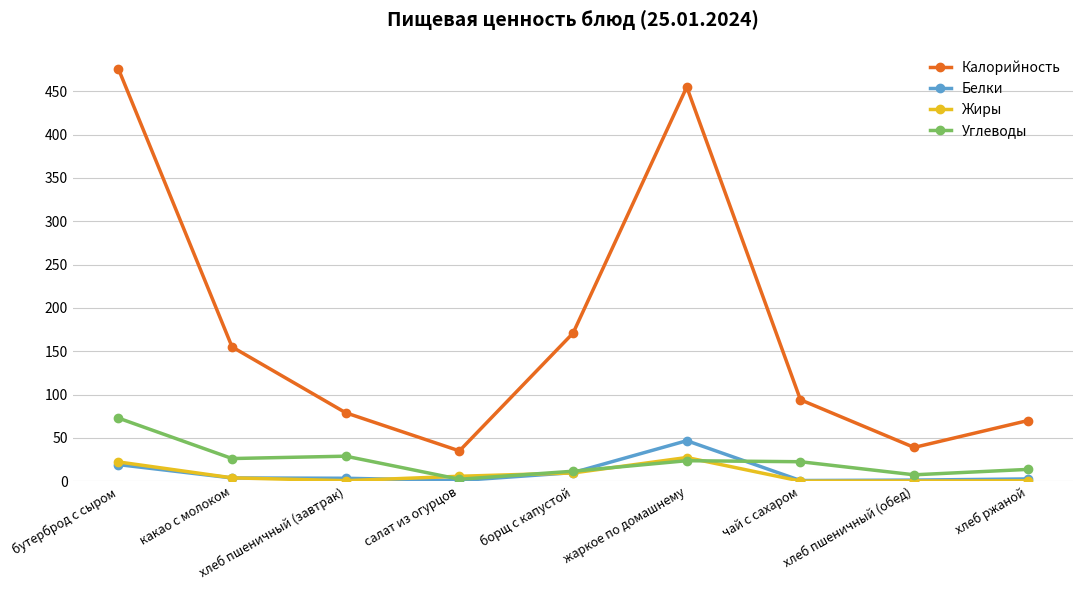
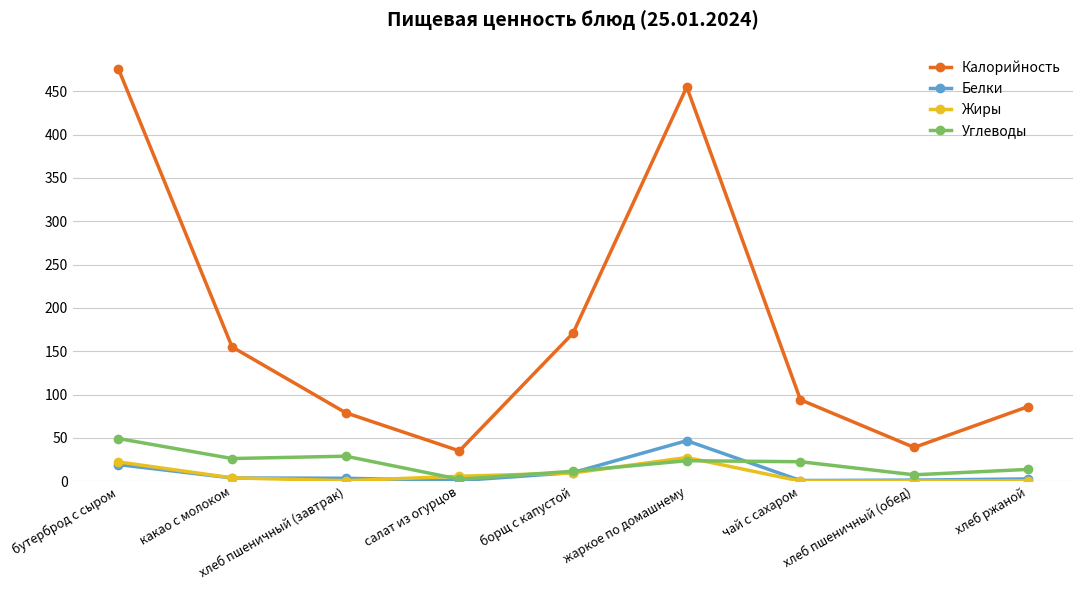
  {
    "Калорийность": {
      "бутерброд с сыром": 480,
      "какао с молоком": 160,
      "хлеб пшеничный (завтрак)": 80,
      "салат из огурцов": 40,
      "борщ с капустой": 170,
      "жаркое по домашнему": 460,
      "чай с сахаром": 90,
      "хлеб пшеничный (обед)": 40,
-     "хлеб ржаной": 70
+     "хлеб ржаной": 90
    },
    "Белки": {
      "бутерброд с сыром": 20,
      "жаркое по домашнему": 50
    },
    "Жиры": {
      "бутерброд с сыром": 20,
      "салат из огурцов": 10,
      "жаркое по домашнему": 30
    },
    "Углеводы": {
-     "бутерброд с сыром": 70,
+     "бутерброд с сыром": 50,
      "какао с молоком": 30,
      "хлеб пшеничный (завтрак)": 30,
      "жаркое по домашнему": 20,
      "чай с сахаром": 20,
      "хлеб пшеничный (обед)": 10,
      "хлеб ржаной": 10
    }
  }
